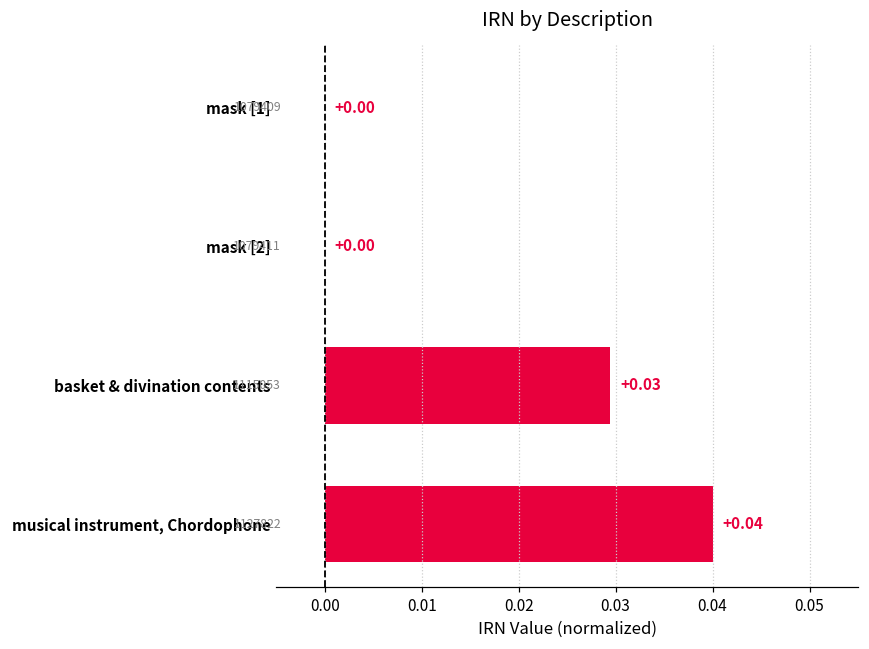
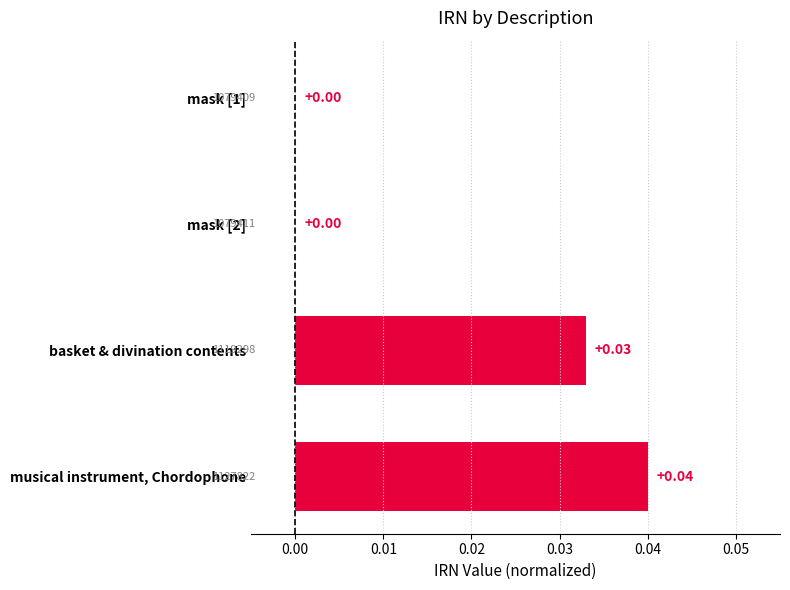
  {
    "mask [1]": "+0.00",
    "mask [2]": "+0.00",
-   "basket & divination contents": "1115053",
+   "basket & divination contents": "1119298",
    "musical instrument, Chordophone": "+0.04"
  }
